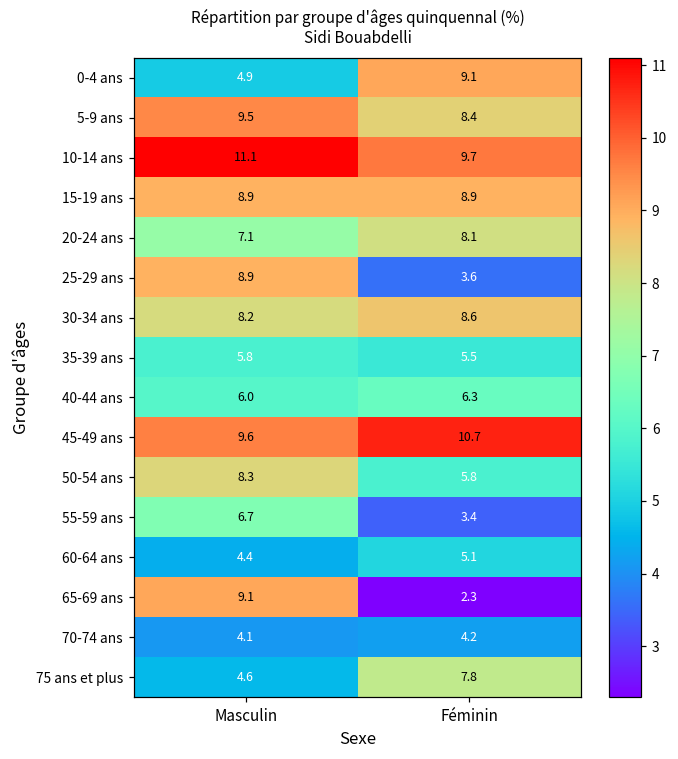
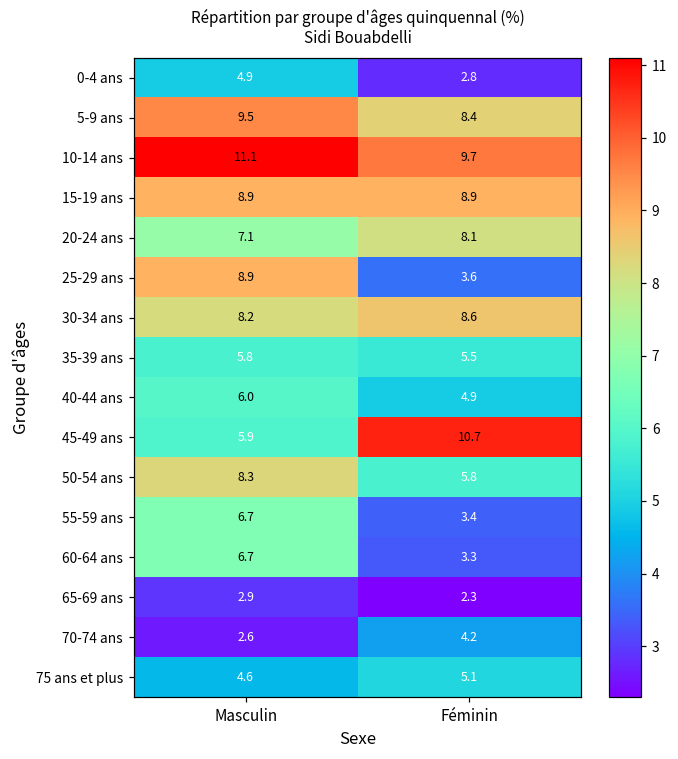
  {
    "0-4 ans": {
      "Masculin": 4.9,
-     "Féminin": 9.1
+     "Féminin": 2.8
    },
    "5-9 ans": {
      "Masculin": 9.5,
      "Féminin": 8.4
    },
    "10-14 ans": {
      "Masculin": 11.1,
      "Féminin": 9.7
    },
    "15-19 ans": {
      "Masculin": 8.9,
      "Féminin": 8.9
    },
    "20-24 ans": {
      "Masculin": 7.1,
      "Féminin": 8.1
    },
    "25-29 ans": {
      "Masculin": 8.9,
      "Féminin": 3.6
    },
    "30-34 ans": {
      "Masculin": 8.2,
      "Féminin": 8.6
    },
    "35-39 ans": {
      "Masculin": 5.8,
      "Féminin": 5.5
    },
    "40-44 ans": {
      "Masculin": 6.0,
-     "Féminin": 6.3
+     "Féminin": 4.9
    },
    "45-49 ans": {
-     "Masculin": 9.6,
+     "Masculin": 5.9,
      "Féminin": 10.7
    },
    "50-54 ans": {
      "Masculin": 8.3,
      "Féminin": 5.8
    },
    "55-59 ans": {
      "Masculin": 6.7,
      "Féminin": 3.4
    },
    "60-64 ans": {
-     "Masculin": 4.4,
-     "Féminin": 5.1
+     "Masculin": 6.7,
+     "Féminin": 3.3
    },
    "65-69 ans": {
-     "Masculin": 9.1,
+     "Masculin": 2.9,
      "Féminin": 2.3
    },
    "70-74 ans": {
-     "Masculin": 4.1,
+     "Masculin": 2.6,
      "Féminin": 4.2
    },
    "75 ans et plus": {
      "Masculin": 4.6,
-     "Féminin": 7.8
+     "Féminin": 5.1
    }
  }
